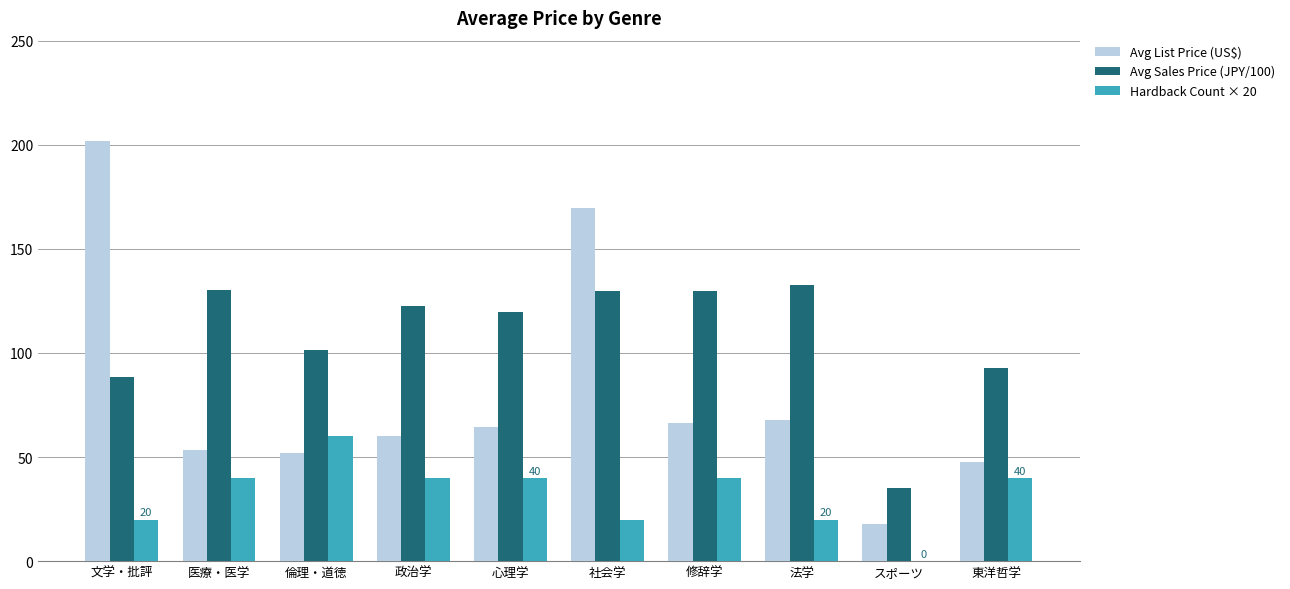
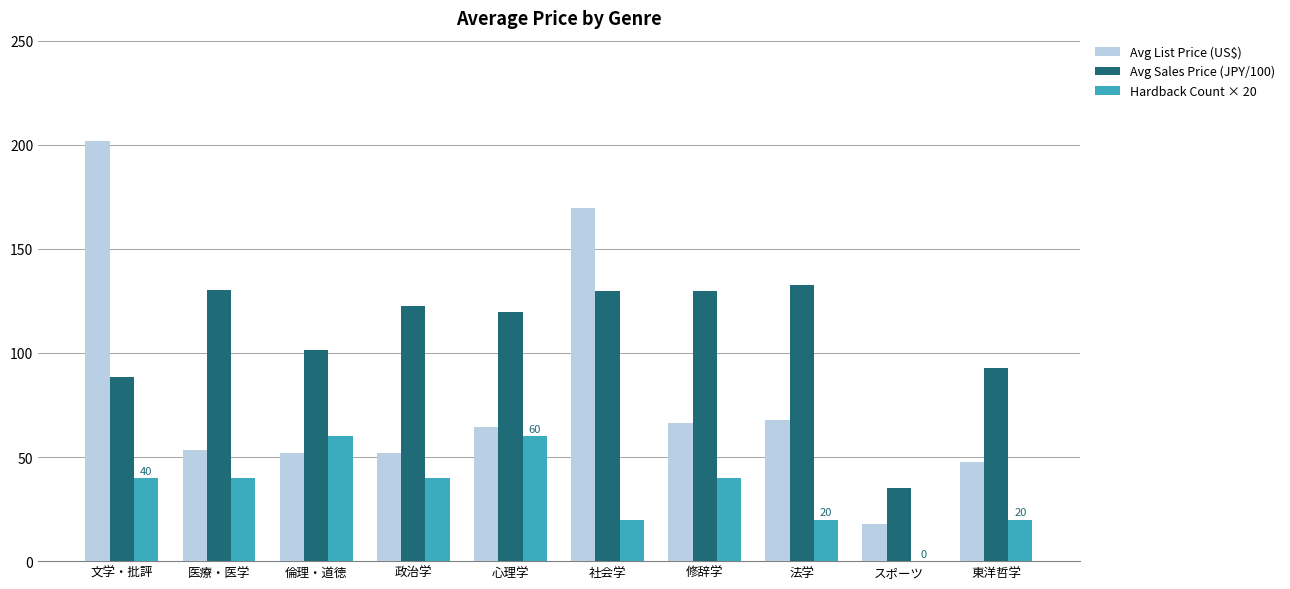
  {
    "Avg List Price (US$)": {
      "文学・批評": 202,
      "医療・医学": 53,
      "倫理・道徳": 52,
-     "政治学": 60,
+     "政治学": 52,
      "心理学": 65,
      "社会学": 170,
      "修辞学": 67,
      "法学": 68,
      "スポーツ": 18,
      "東洋哲学": 48
    },
    "Avg Sales Price (JPY/100)": {
      "文学・批評": 88,
      "医療・医学": 130,
      "倫理・道徳": 101,
      "政治学": 123,
      "心理学": 120,
      "社会学": 130,
      "修辞学": 130,
      "法学": 133,
      "スポーツ": 35,
      "東洋哲学": 93
    },
    "Hardback Count × 20": {
-     "文学・批評": 20,
-     "心理学": 40,
+     "文学・批評": 40,
+     "心理学": 60,
      "法学": 20,
      "スポーツ": 0,
-     "東洋哲学": 40
+     "東洋哲学": 20
    }
  }
